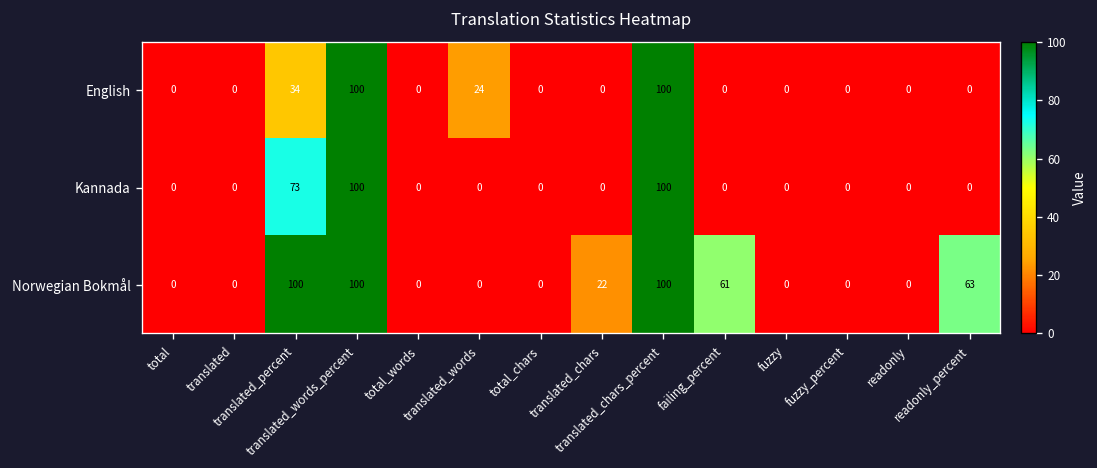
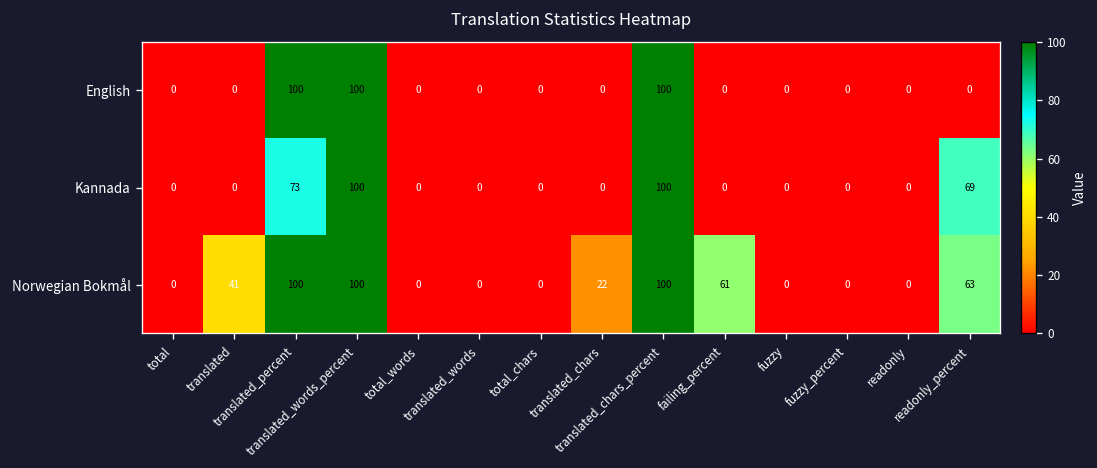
  {
    "English": {
      "total": 0,
      "translated": 0,
-     "translated_percent": 34,
+     "translated_percent": 100,
      "translated_words_percent": 100,
      "total_words": 0,
-     "translated_words": 24,
+     "translated_words": 0,
      "total_chars": 0,
      "translated_chars": 0,
      "translated_chars_percent": 100,
      "failing_percent": 0,
      "fuzzy": 0,
      "fuzzy_percent": 0,
      "readonly": 0,
      "readonly_percent": 0
    },
    "Kannada": {
      "total": 0,
      "translated": 0,
      "translated_percent": 73,
      "translated_words_percent": 100,
      "total_words": 0,
      "translated_words": 0,
      "total_chars": 0,
      "translated_chars": 0,
      "translated_chars_percent": 100,
      "failing_percent": 0,
      "fuzzy": 0,
      "fuzzy_percent": 0,
      "readonly": 0,
-     "readonly_percent": 0
+     "readonly_percent": 69
    },
    "Norwegian Bokmål": {
      "total": 0,
-     "translated": 0,
+     "translated": 41,
      "translated_percent": 100,
      "translated_words_percent": 100,
      "total_words": 0,
      "translated_words": 0,
      "total_chars": 0,
      "translated_chars": 22,
      "translated_chars_percent": 100,
      "failing_percent": 61,
      "fuzzy": 0,
      "fuzzy_percent": 0,
      "readonly": 0,
      "readonly_percent": 63
    }
  }
